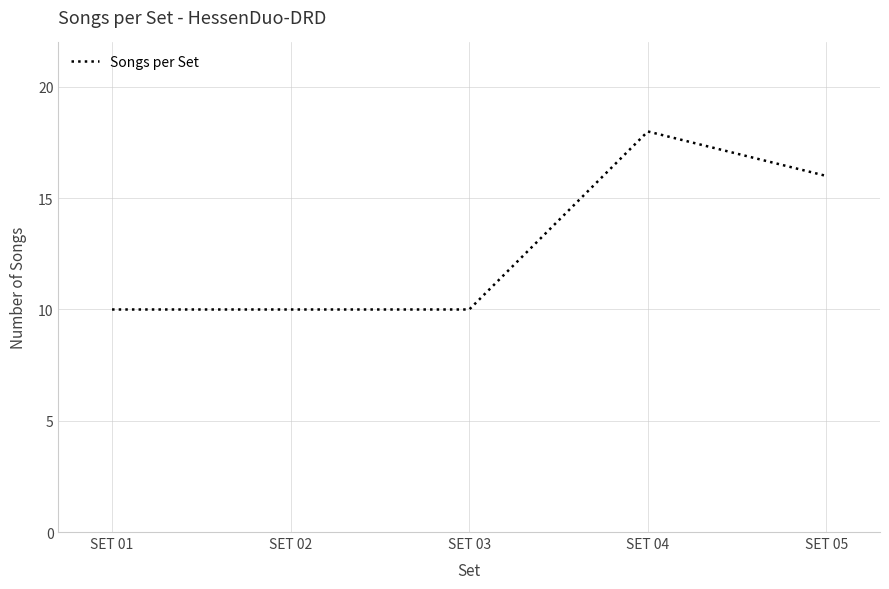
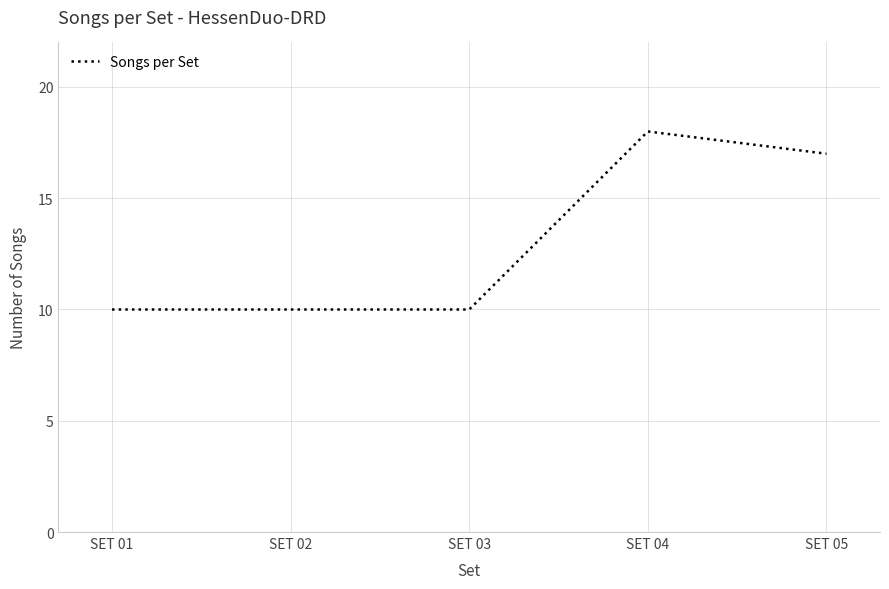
  {
    "SET 01": 10,
    "SET 02": 10,
    "SET 03": 10,
    "SET 04": 18,
-   "SET 05": 16
+   "SET 05": 17
  }
